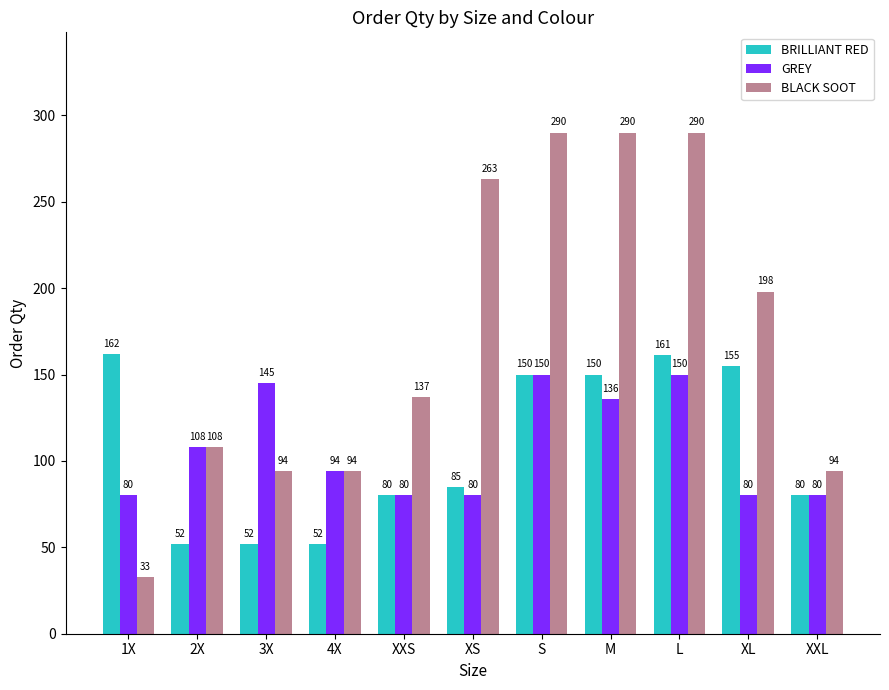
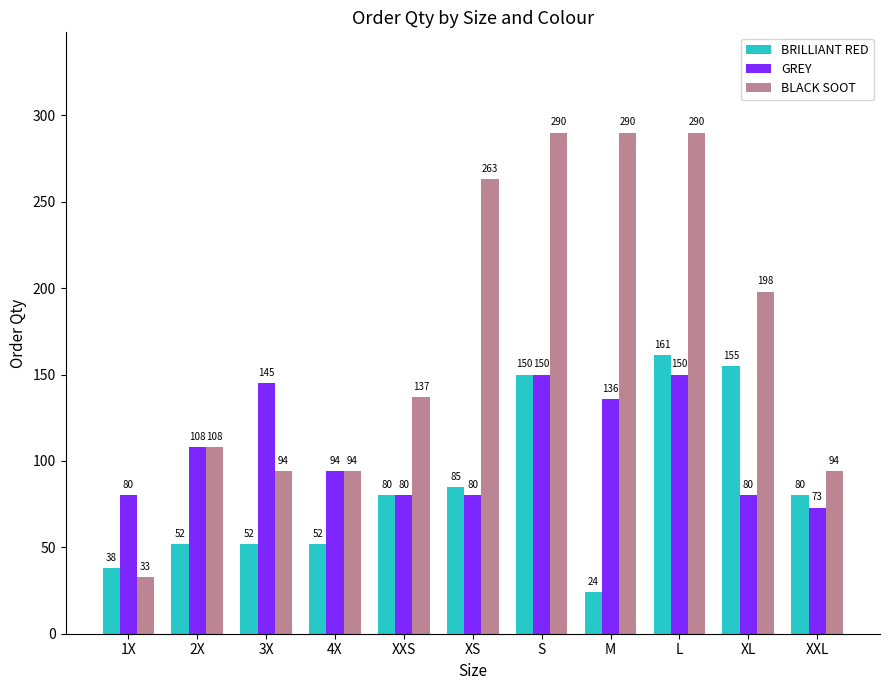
  {
    "BRILLIANT RED": {
-     "1X": 162,
+     "1X": 38,
      "2X": 52,
      "3X": 52,
      "4X": 52,
      "XXS": 80,
      "XS": 85,
      "S": 150,
-     "M": 150,
+     "M": 24,
      "L": 161,
      "XL": 155,
      "XXL": 80
    },
    "GREY": {
      "1X": 80,
      "2X": 108,
      "3X": 145,
      "4X": 94,
      "XXS": 80,
      "XS": 80,
      "S": 150,
      "M": 136,
      "L": 150,
      "XL": 80,
-     "XXL": 80
+     "XXL": 73
    },
    "BLACK SOOT": {
      "1X": 33,
      "2X": 108,
      "3X": 94,
      "4X": 94,
      "XXS": 137,
      "XS": 263,
      "S": 290,
      "M": 290,
      "L": 290,
      "XL": 198,
      "XXL": 94
    }
  }
